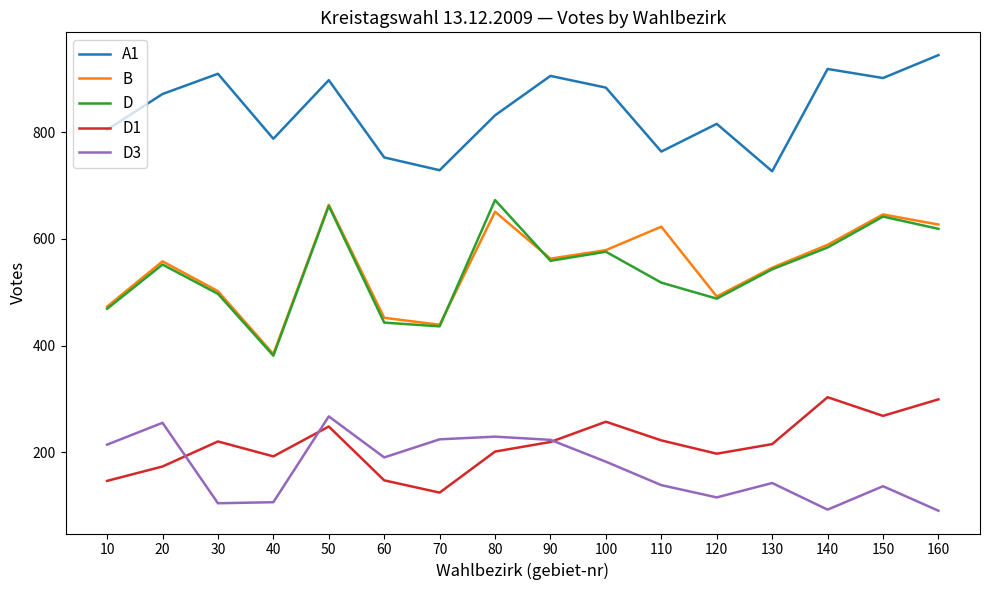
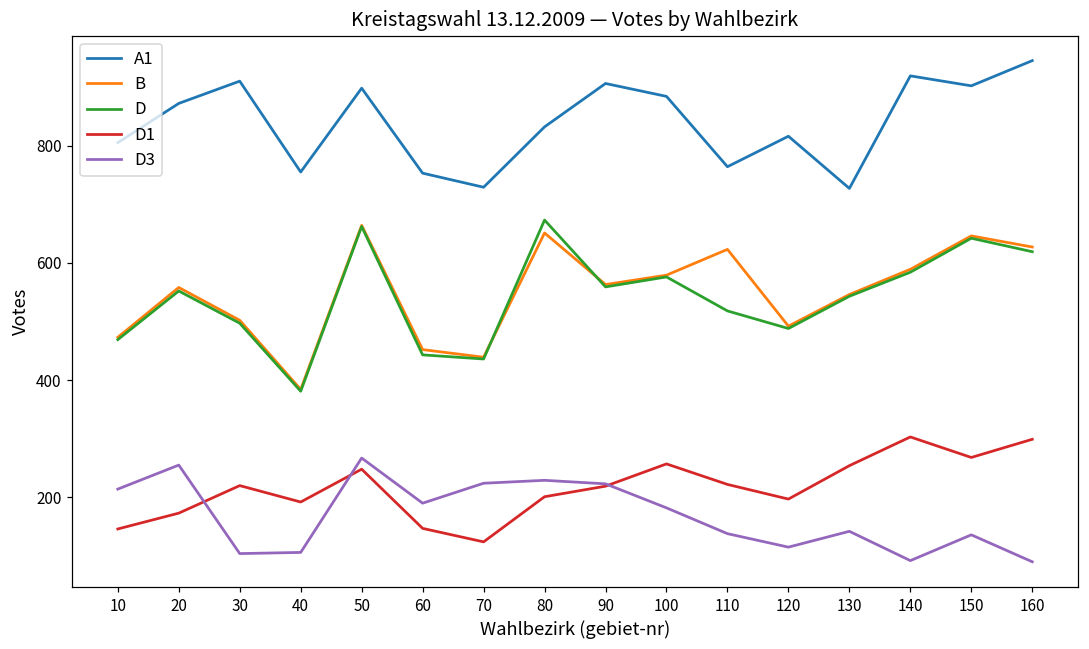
  {
    "A1": {
      "20": 870,
      "30": 910,
-     "40": 790,
+     "40": 760,
      "50": 900,
      "60": 750,
      "70": 730,
      "80": 830,
      "90": 910,
      "100": 880,
      "110": 760,
      "120": 820,
      "130": 730,
      "140": 920,
      "150": 900,
      "160": 950
    },
    "B": {
      "20": 560,
      "30": 500,
      "60": 450,
      "80": 650,
      "110": 620,
      "140": 590,
      "160": 630
    },
    "D": {
      "20": 550,
      "30": 500,
      "60": 440,
      "80": 670,
      "110": 520,
      "140": 580,
      "160": 620
    },
    "D1": {
      "10": 150,
      "20": 170,
      "30": 220,
      "40": 190,
      "50": 250,
      "60": 150,
      "70": 120,
      "80": 200,
      "100": 260,
      "110": 220,
      "120": 200,
-     "130": 220,
+     "130": 250,
      "140": 300,
      "150": 270,
      "160": 300
    },
    "D3": {
      "10": 210,
      "20": 260,
      "30": 100,
      "40": 110,
      "50": 270,
      "60": 190,
      "70": 220,
      "80": 230,
      "100": 180,
      "110": 140,
      "120": 120,
      "130": 140,
      "140": 90,
      "150": 140,
      "160": 90
    }
  }
